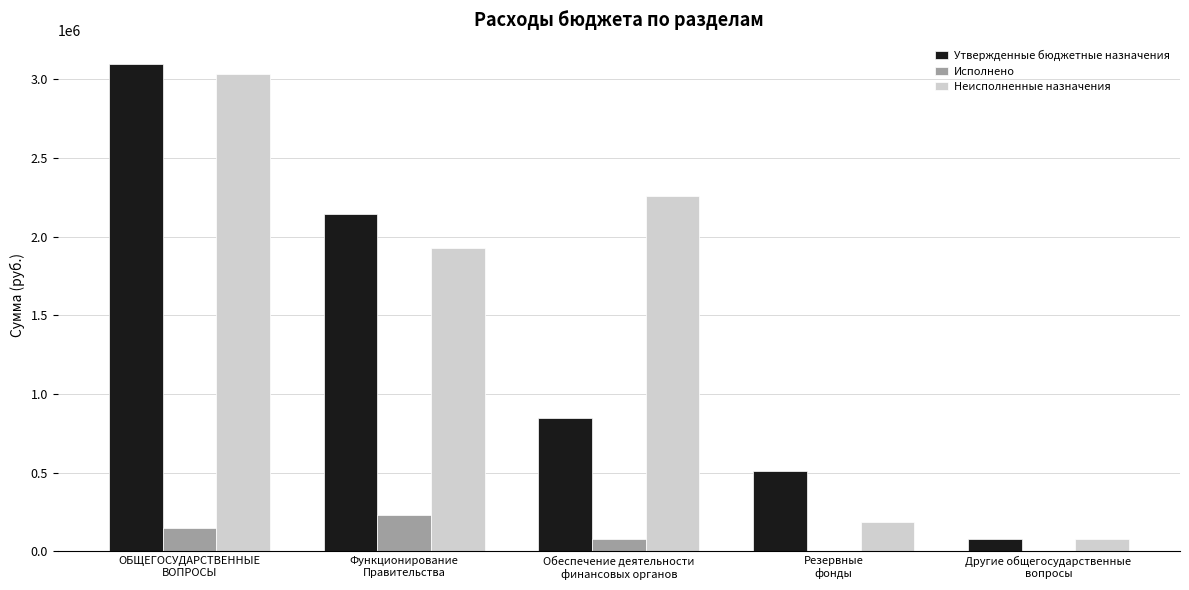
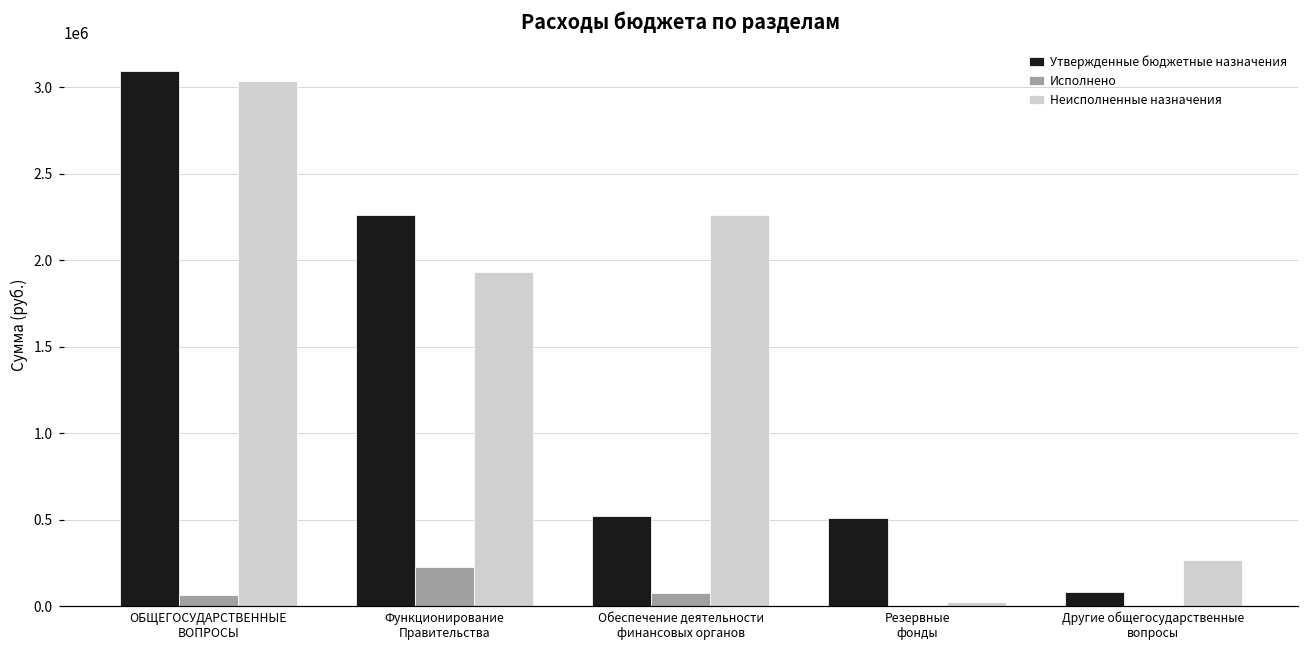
  {
    "Утвержденные бюджетные назначения": {
      "ОБЩЕГОСУДАРСТВЕННЫЕ ВОПРОСЫ": 3100000,
-     "Функционирование Правительства": 2150000,
-     "Обеспечение деятельности финансовых органов": 850000,
+     "Функционирование Правительства": 2260000,
+     "Обеспечение деятельности финансовых органов": 520000,
      "Резервные фонды": 510000,
      "Другие общегосударственные вопросы": 80000
    },
    "Исполнено": {
-     "ОБЩЕГОСУДАРСТВЕННЫЕ ВОПРОСЫ": 150000,
+     "ОБЩЕГОСУДАРСТВЕННЫЕ ВОПРОСЫ": 60000,
      "Функционирование Правительства": 230000,
      "Обеспечение деятельности финансовых органов": 80000,
      "Резервные фонды": 0,
      "Другие общегосударственные вопросы": 0
    },
    "Неисполненные назначения": {
      "ОБЩЕГОСУДАРСТВЕННЫЕ ВОПРОСЫ": 3030000,
      "Функционирование Правительства": 1930000,
      "Обеспечение деятельности финансовых органов": 2260000,
-     "Резервные фонды": 190000,
-     "Другие общегосударственные вопросы": 80000
+     "Резервные фонды": 20000,
+     "Другие общегосударственные вопросы": 270000
    }
  }
